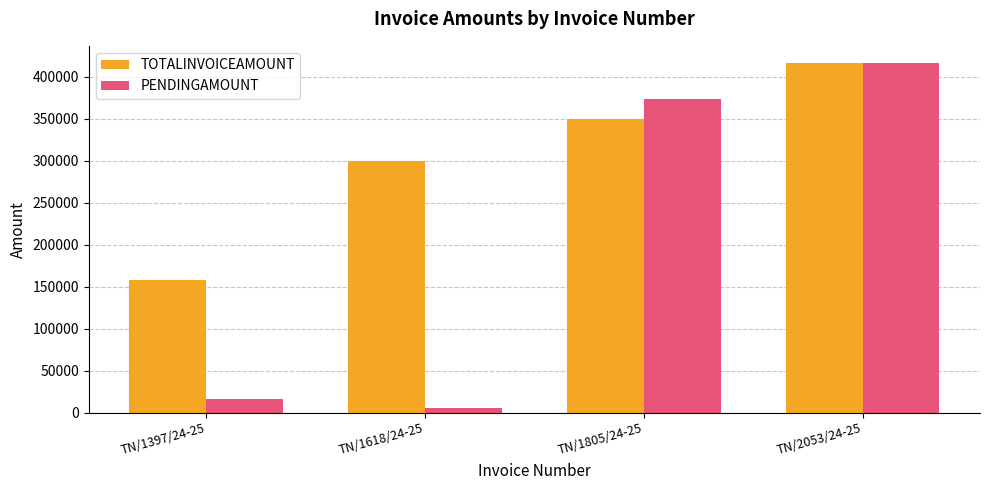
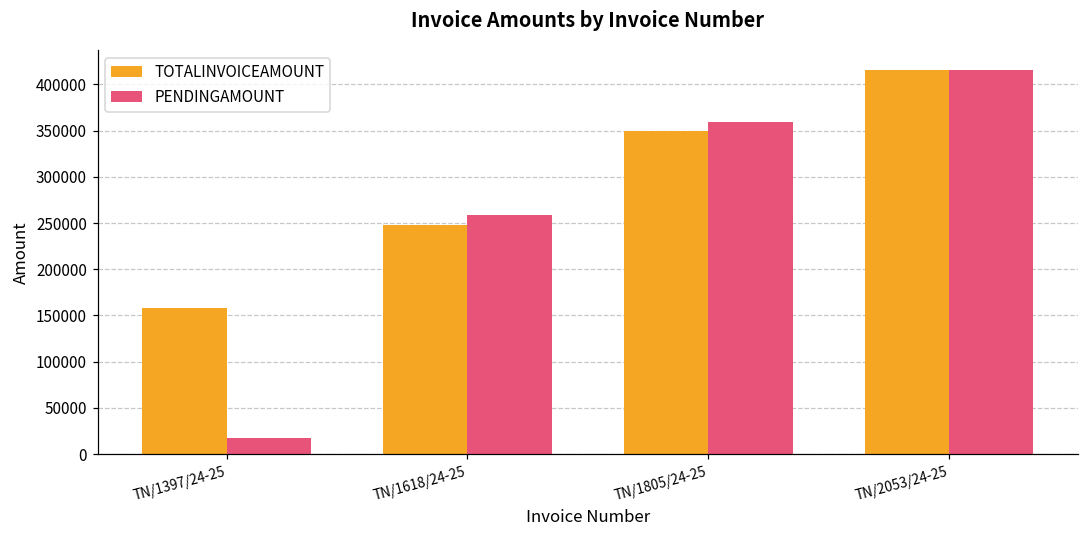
  {
    "TOTALINVOICEAMOUNT": {
      "TN/1397/24-25": 160000,
-     "TN/1618/24-25": 300000,
+     "TN/1618/24-25": 250000,
      "TN/1805/24-25": 350000,
      "TN/2053/24-25": 420000
    },
    "PENDINGAMOUNT": {
      "TN/1397/24-25": 20000,
-     "TN/1618/24-25": 10000,
-     "TN/1805/24-25": 370000,
+     "TN/1618/24-25": 260000,
+     "TN/1805/24-25": 360000,
      "TN/2053/24-25": 420000
    }
  }
